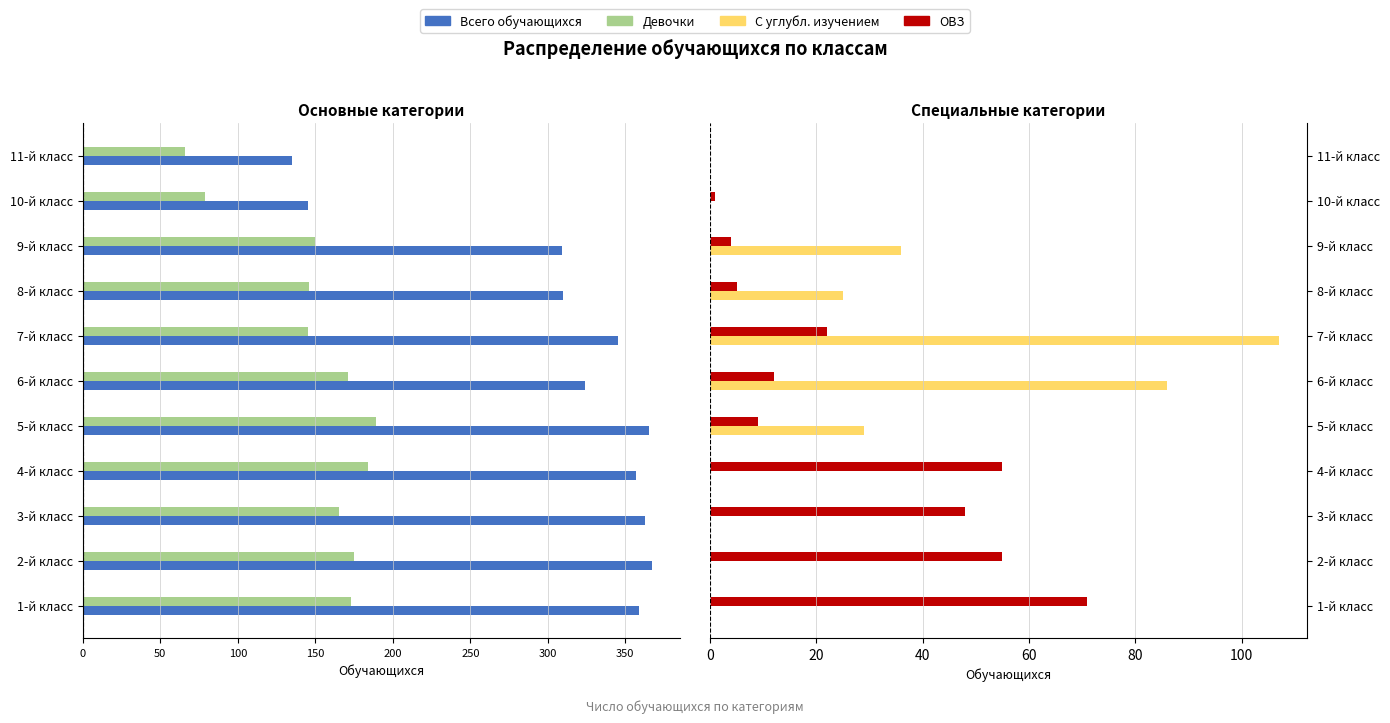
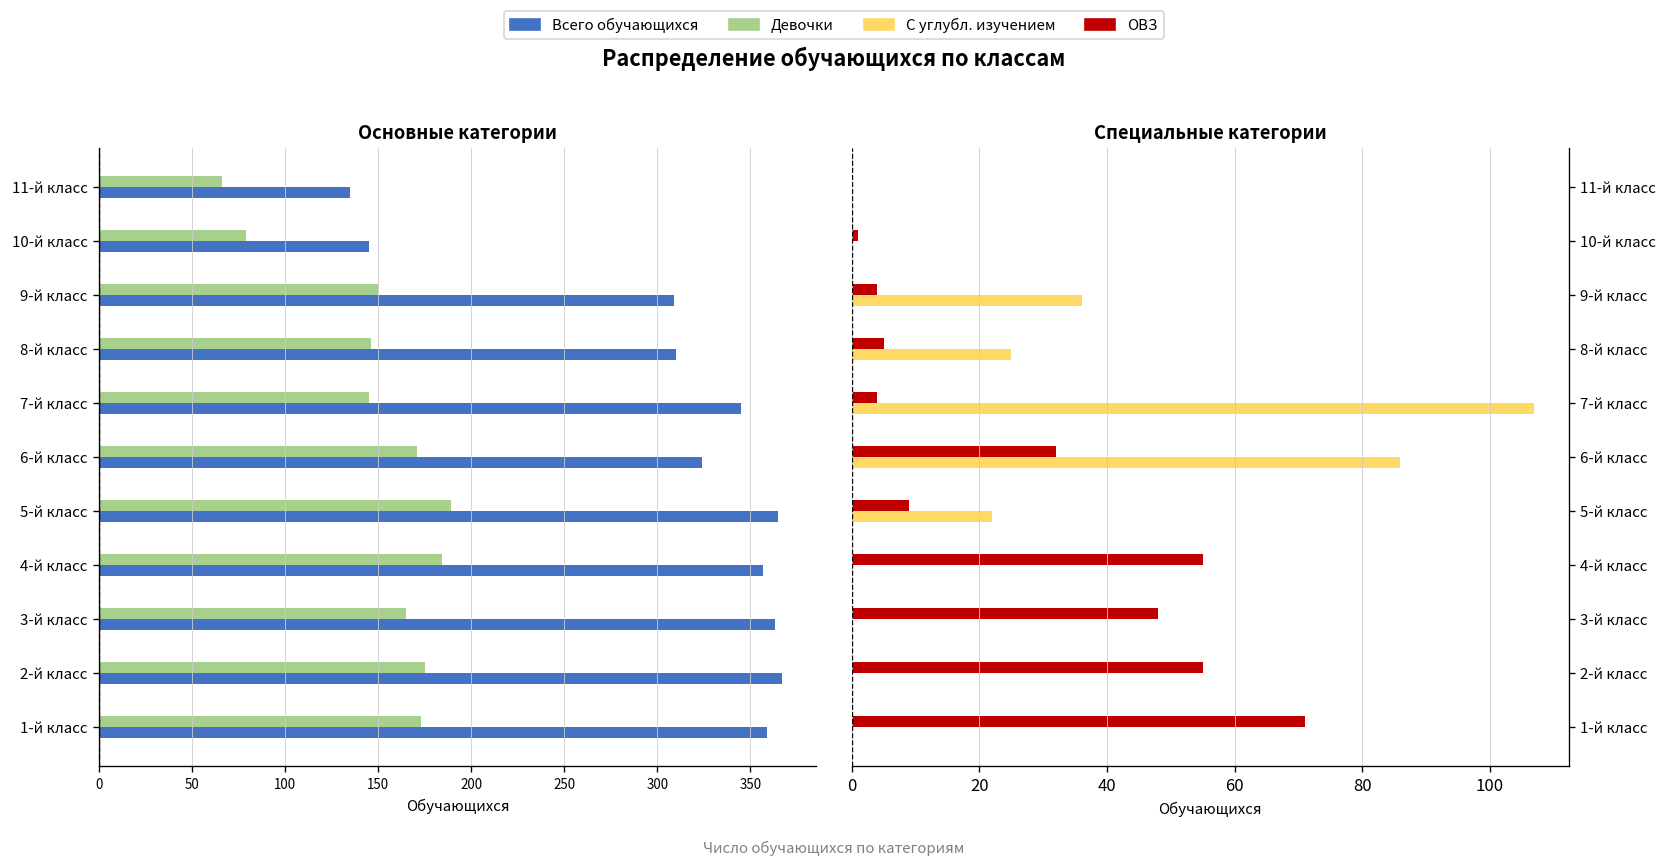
  {
    "Специальные категории": {
      "С углубл. изучением": {
        "11-й класс": 0,
        "10-й класс": 0,
        "9-й класс": 36,
        "8-й класс": 25,
        "7-й класс": 107,
        "6-й класс": 86,
-       "5-й класс": 29,
+       "5-й класс": 22,
        "4-й класс": 0,
        "3-й класс": 0,
        "2-й класс": 0,
        "1-й класс": 0
      },
      "ОВЗ": {
        "11-й класс": 0,
        "10-й класс": 1,
        "9-й класс": 4,
        "8-й класс": 5,
-       "7-й класс": 22,
-       "6-й класс": 12,
+       "7-й класс": 4,
+       "6-й класс": 32,
        "5-й класс": 9,
        "4-й класс": 55,
        "3-й класс": 48,
        "2-й класс": 55,
        "1-й класс": 71
      }
    }
  }
